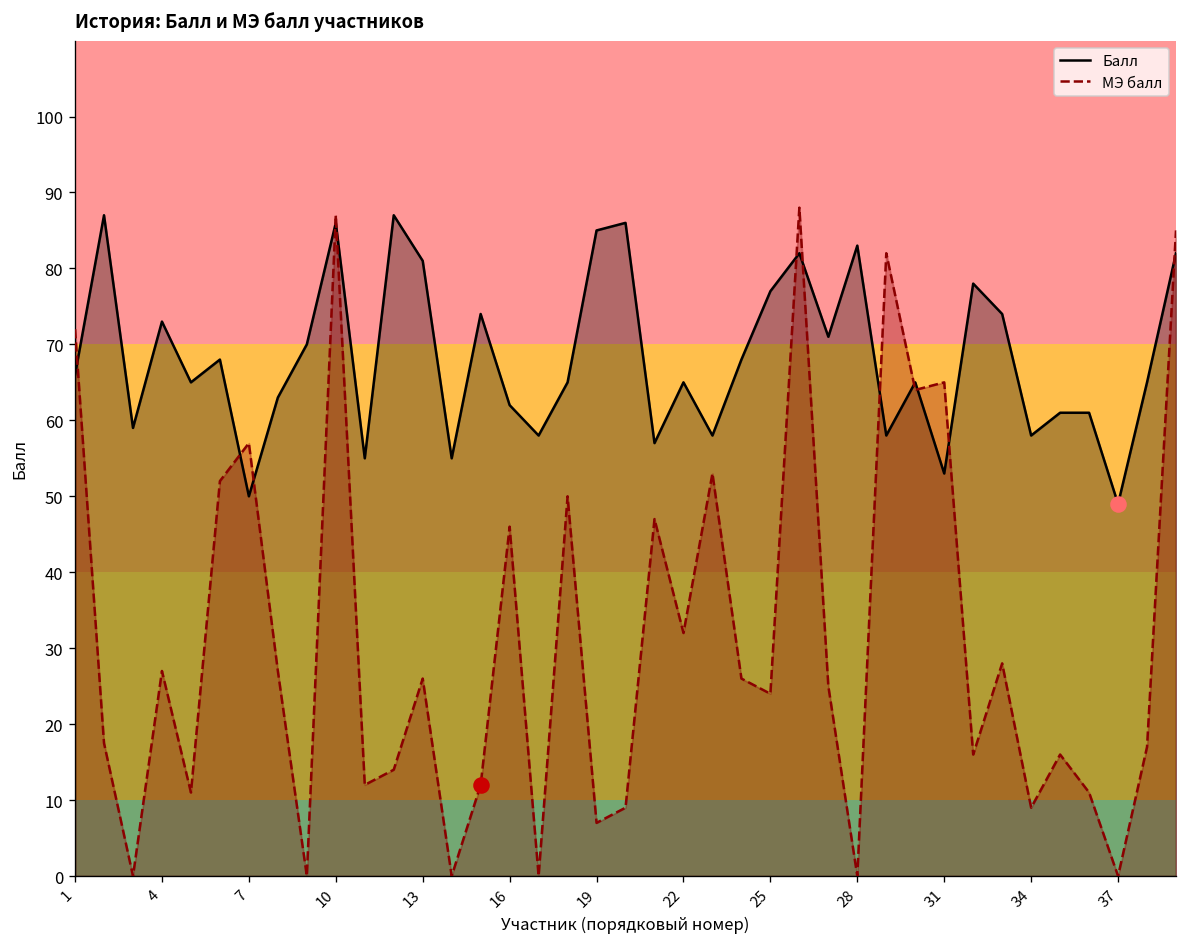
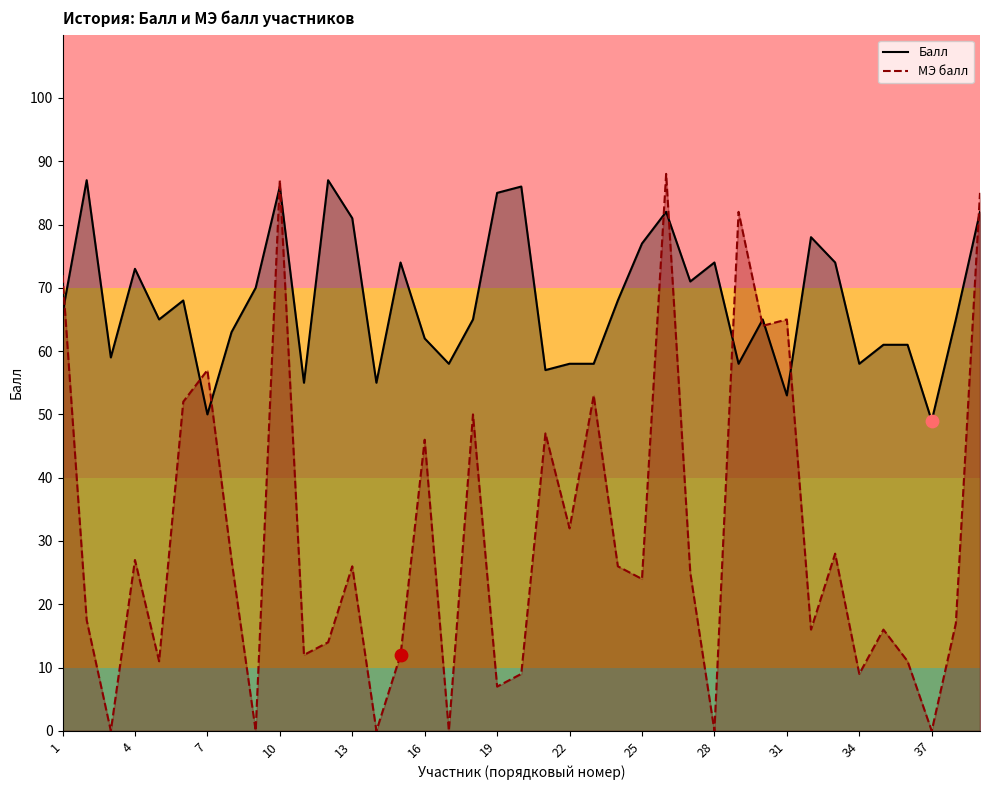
  {
    "Балл": {
      "1": 66,
      "4": 73,
      "7": 50,
      "10": 86,
      "13": 81,
      "16": 62,
      "19": 85,
-     "22": 65,
+     "22": 58,
      "25": 77,
-     "28": 83,
+     "28": 74,
      "31": 53,
      "34": 58
    },
    "МЭ балл": {
      "1": 72,
      "4": 27,
      "7": 57,
      "10": 87,
      "13": 26,
      "16": 46,
      "19": 7,
      "22": 32,
      "25": 24,
      "28": 0,
      "31": 65,
      "34": 9,
      "37": 0
    }
  }
